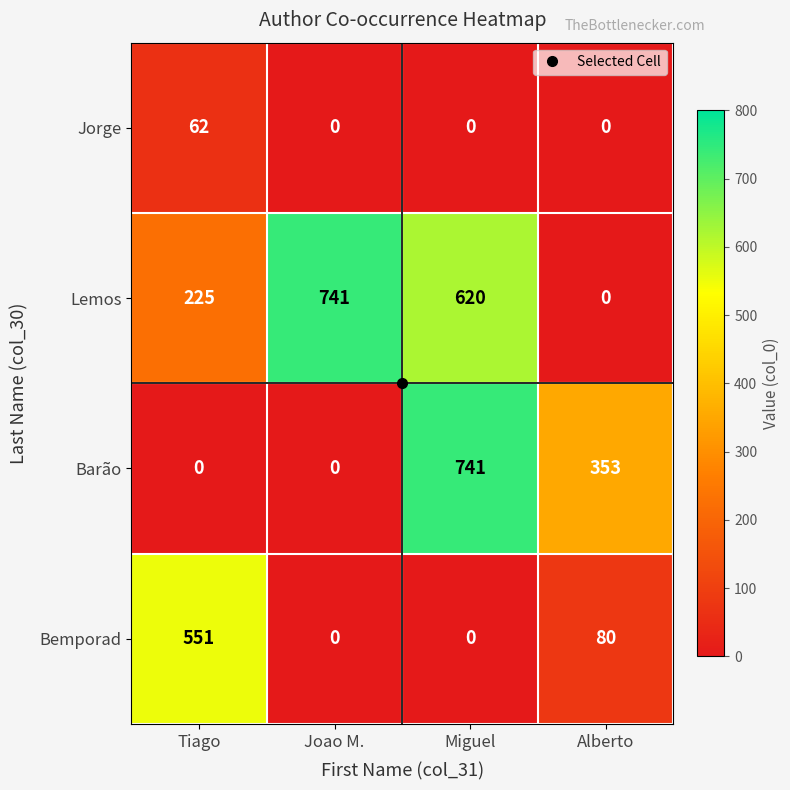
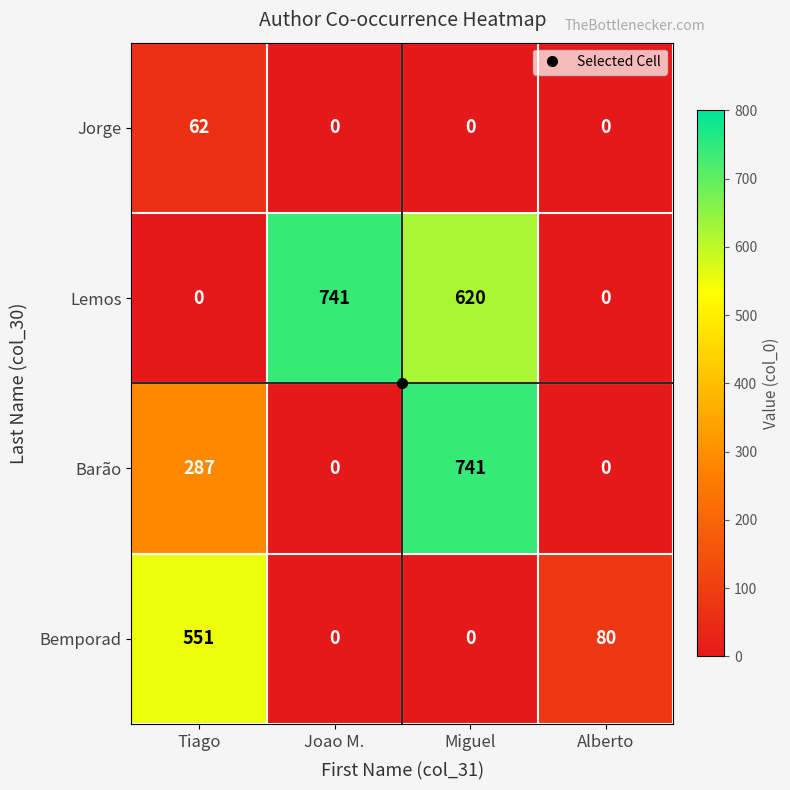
  {
    "Jorge": {
      "Tiago": 62,
      "Joao M.": 0,
      "Miguel": 0,
      "Alberto": 0
    },
    "Lemos": {
-     "Tiago": 225,
+     "Tiago": 0,
      "Joao M.": 741,
      "Miguel": 620,
      "Alberto": 0
    },
    "Barão": {
-     "Tiago": 0,
+     "Tiago": 287,
      "Joao M.": 0,
      "Miguel": 741,
-     "Alberto": 353
+     "Alberto": 0
    },
    "Bemporad": {
      "Tiago": 551,
      "Joao M.": 0,
      "Miguel": 0,
      "Alberto": 80
    }
  }
